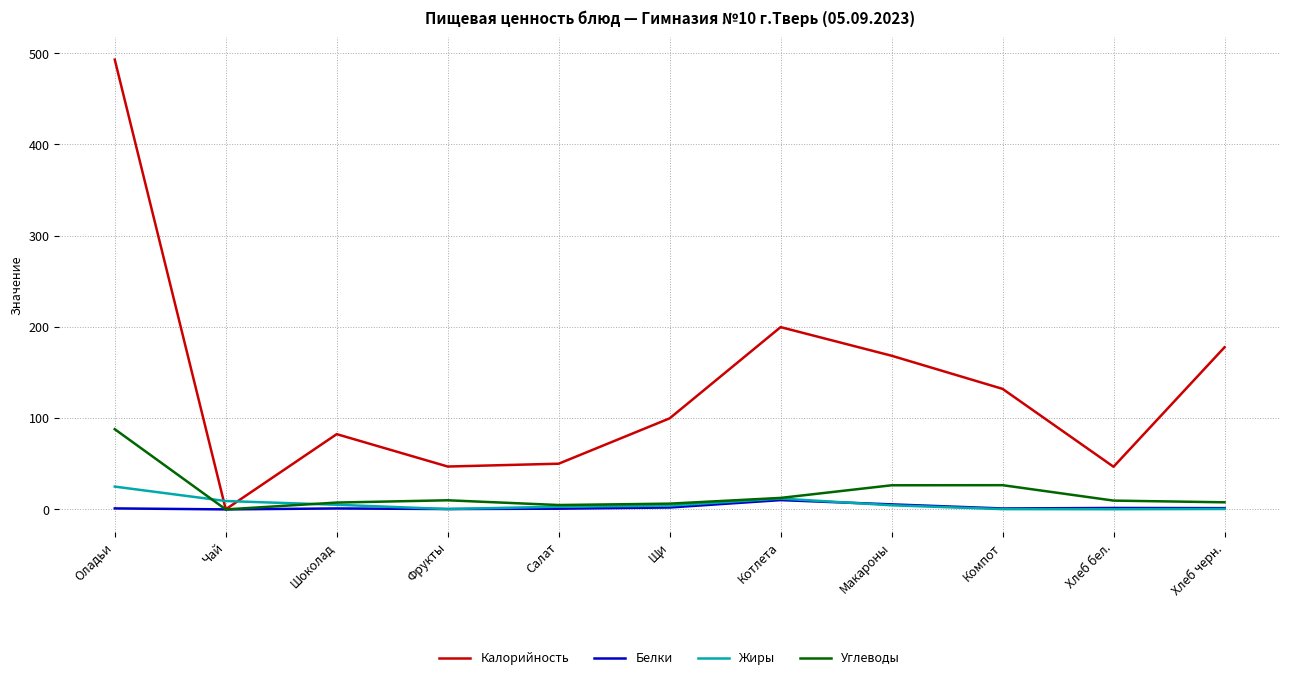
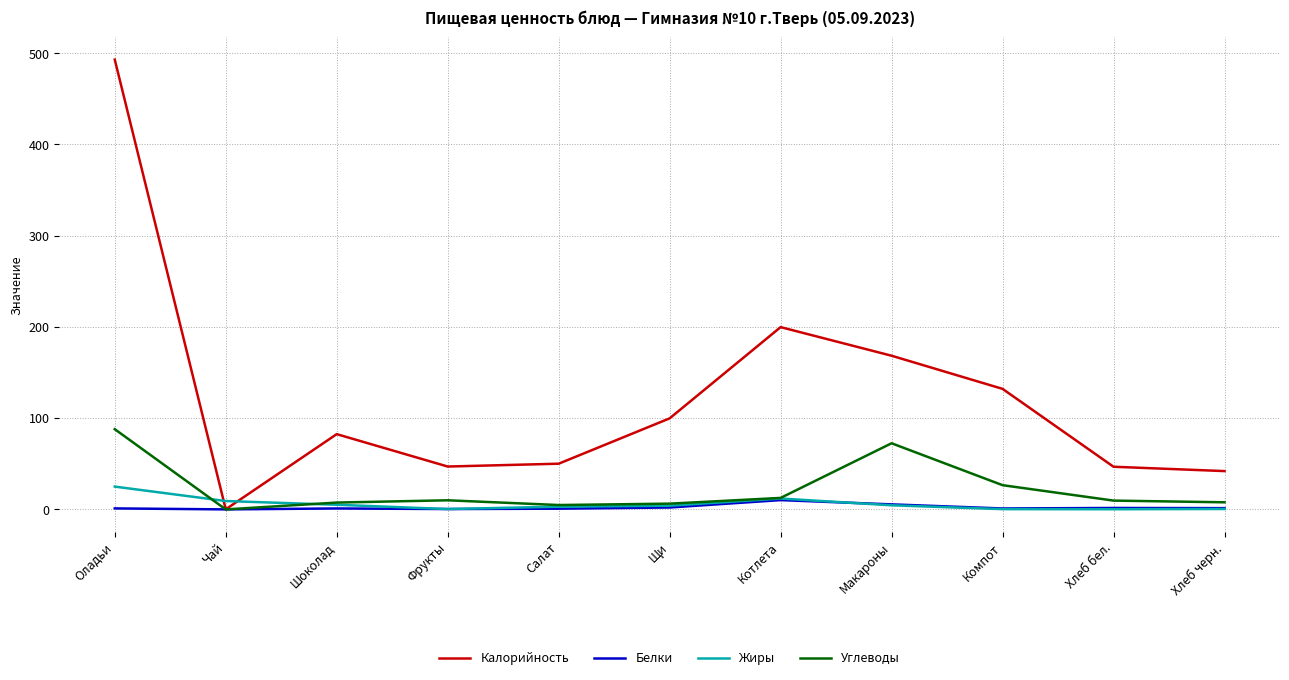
  {
    "Калорийность": {
      "Оладьи": 490,
      "Шоколад": 80,
      "Фрукты": 50,
      "Салат": 50,
      "Щи": 100,
      "Котлета": 200,
      "Макароны": 170,
      "Компот": 130,
      "Хлеб бел.": 50,
-     "Хлеб черн.": 180
+     "Хлеб черн.": 40
    },
    "Белки": {
      "Оладьи": 0,
      "Шоколад": 0
    },
    "Жиры": {
      "Оладьи": 30,
      "Чай": 10
    },
    "Углеводы": {
      "Оладьи": 90,
      "Фрукты": 10,
-     "Макароны": 30,
+     "Макароны": 70,
      "Компот": 30,
      "Хлеб бел.": 10,
      "Хлеб черн.": 10
    }
  }
